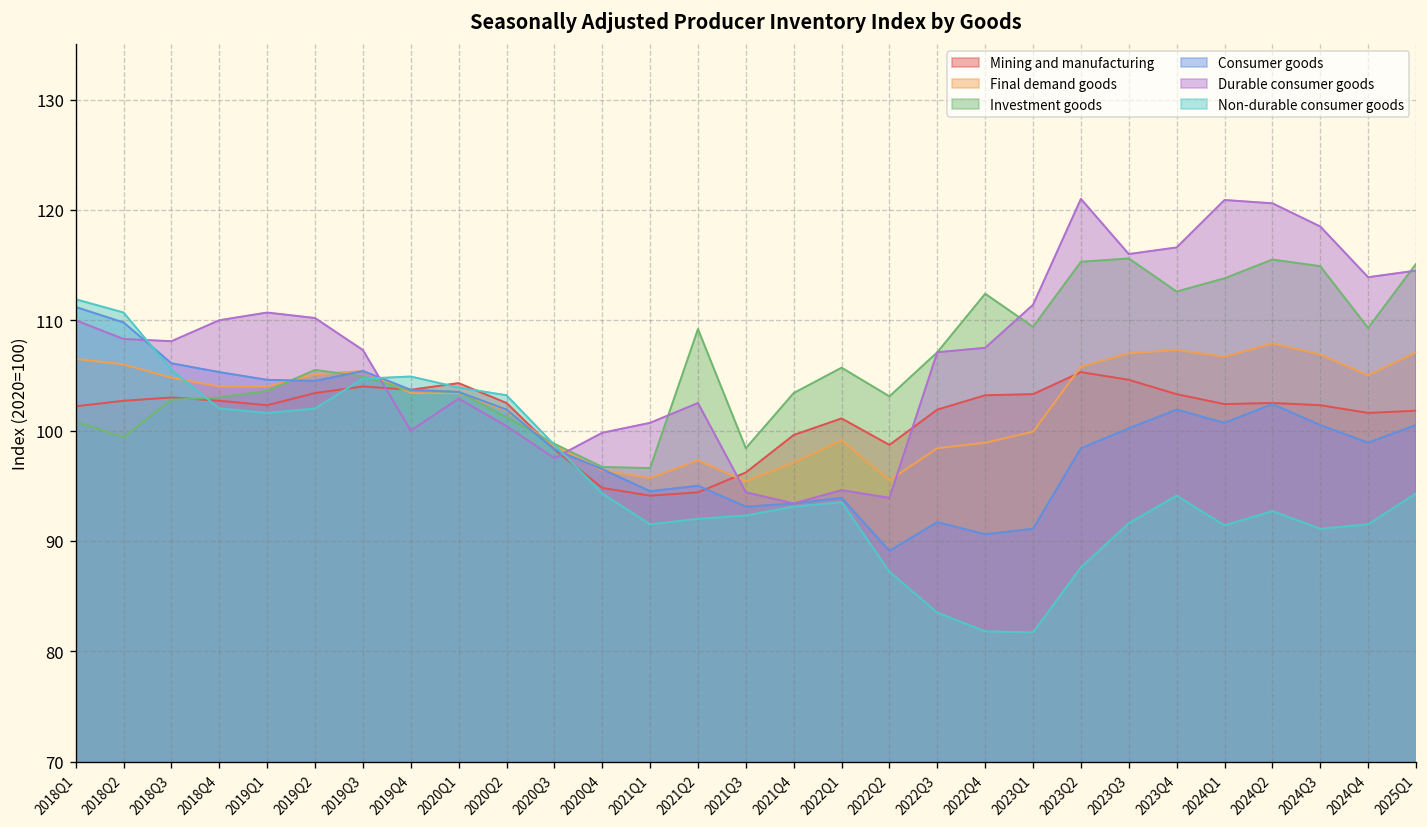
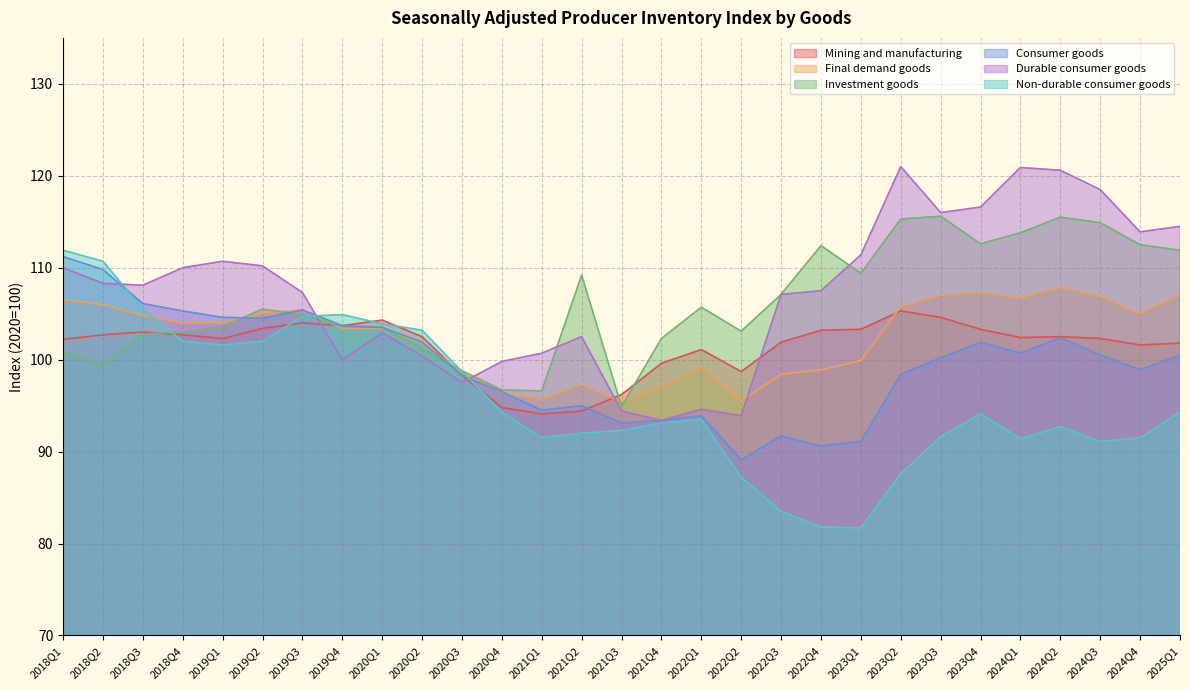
  {
    "Investment goods": {
      "2018Q1": 101,
      "2018Q2": 99,
      "2018Q4": 103,
      "2019Q1": 104,
      "2019Q2": 106,
      "2020Q2": 101,
      "2021Q1": 97,
      "2021Q2": 109,
-     "2021Q3": 98,
-     "2021Q4": 103,
+     "2021Q3": 95,
+     "2021Q4": 102,
      "2022Q1": 106,
      "2022Q2": 103,
      "2022Q4": 112,
      "2023Q1": 109,
      "2023Q2": 115,
      "2023Q3": 116,
      "2023Q4": 113,
      "2024Q1": 114,
      "2024Q2": 116,
      "2024Q3": 115,
-     "2024Q4": 109,
-     "2025Q1": 115
+     "2024Q4": 113,
+     "2025Q1": 112
    }
  }
